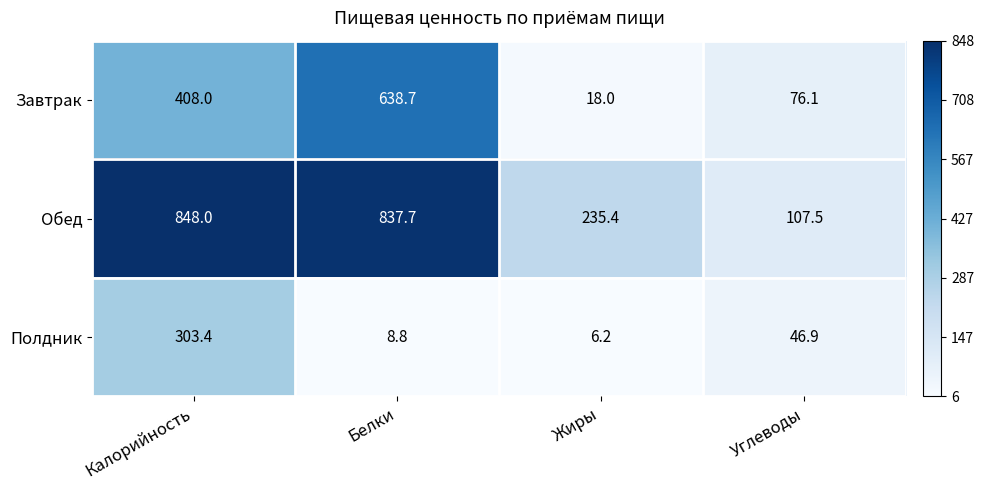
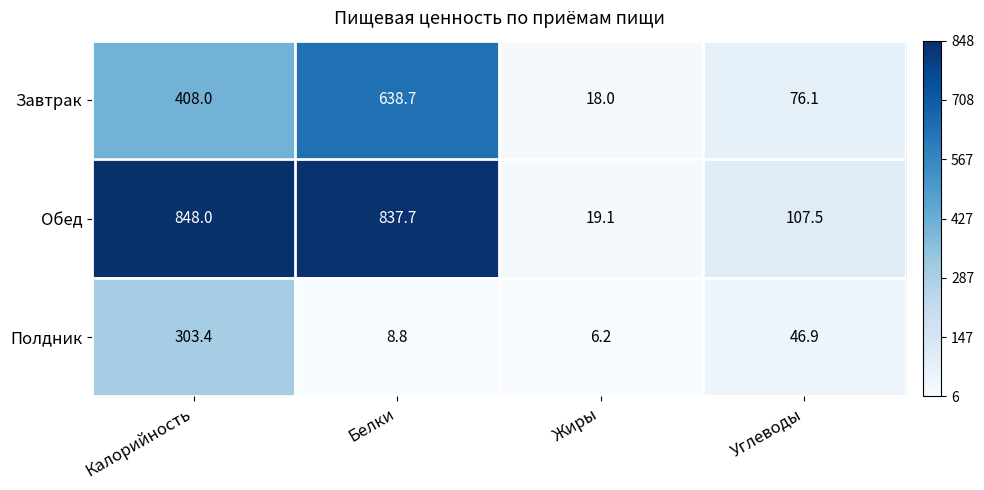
  {
    "Завтрак": {
      "Калорийность": 408.0,
      "Белки": 638.7,
      "Жиры": 18.0,
      "Углеводы": 76.1
    },
    "Обед": {
      "Калорийность": 848.0,
      "Белки": 837.7,
-     "Жиры": 235.4,
+     "Жиры": 19.1,
      "Углеводы": 107.5
    },
    "Полдник": {
      "Калорийность": 303.4,
      "Белки": 8.8,
      "Жиры": 6.2,
      "Углеводы": 46.9
    }
  }
